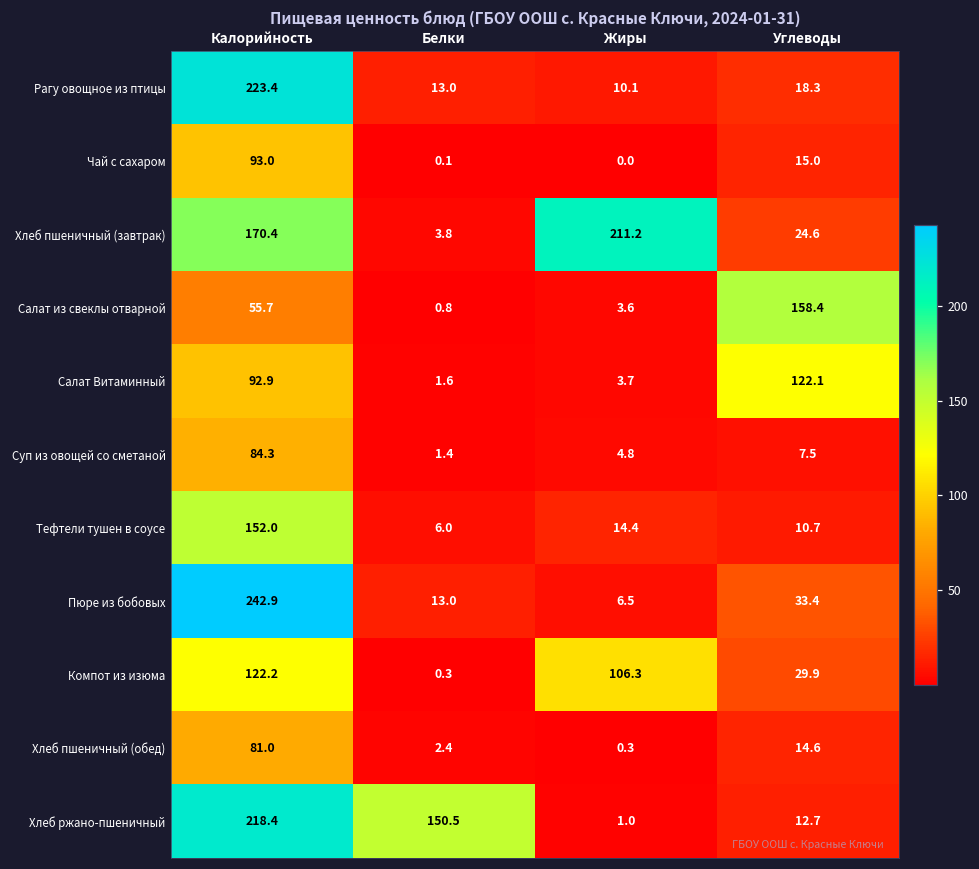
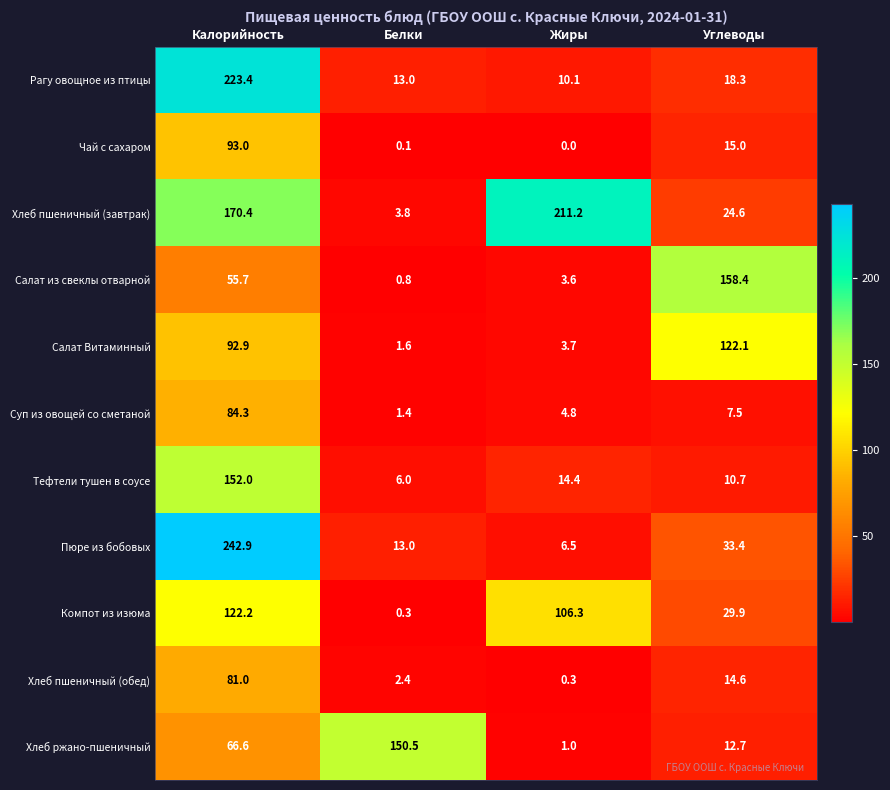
  {
    "Рагу овощное из птицы": {
      "Калорийность": 223.4,
      "Белки": 13.0,
      "Жиры": 10.1,
      "Углеводы": 18.3
    },
    "Чай с сахаром": {
      "Калорийность": 93.0,
      "Белки": 0.1,
      "Жиры": 0.0,
      "Углеводы": 15.0
    },
    "Хлеб пшеничный (завтрак)": {
      "Калорийность": 170.4,
      "Белки": 3.8,
      "Жиры": 211.2,
      "Углеводы": 24.6
    },
    "Салат из свеклы отварной": {
      "Калорийность": 55.7,
      "Белки": 0.8,
      "Жиры": 3.6,
      "Углеводы": 158.4
    },
    "Салат Витаминный": {
      "Калорийность": 92.9,
      "Белки": 1.6,
      "Жиры": 3.7,
      "Углеводы": 122.1
    },
    "Суп из овощей со сметаной": {
      "Калорийность": 84.3,
      "Белки": 1.4,
      "Жиры": 4.8,
      "Углеводы": 7.5
    },
    "Тефтели тушен в соусе": {
      "Калорийность": 152.0,
      "Белки": 6.0,
      "Жиры": 14.4,
      "Углеводы": 10.7
    },
    "Пюре из бобовых": {
      "Калорийность": 242.9,
      "Белки": 13.0,
      "Жиры": 6.5,
      "Углеводы": 33.4
    },
    "Компот из изюма": {
      "Калорийность": 122.2,
      "Белки": 0.3,
      "Жиры": 106.3,
      "Углеводы": 29.9
    },
    "Хлеб пшеничный (обед)": {
      "Калорийность": 81.0,
      "Белки": 2.4,
      "Жиры": 0.3,
      "Углеводы": 14.6
    },
    "Хлеб ржано-пшеничный": {
-     "Калорийность": 218.4,
+     "Калорийность": 66.6,
      "Белки": 150.5,
      "Жиры": 1.0
    }
  }
